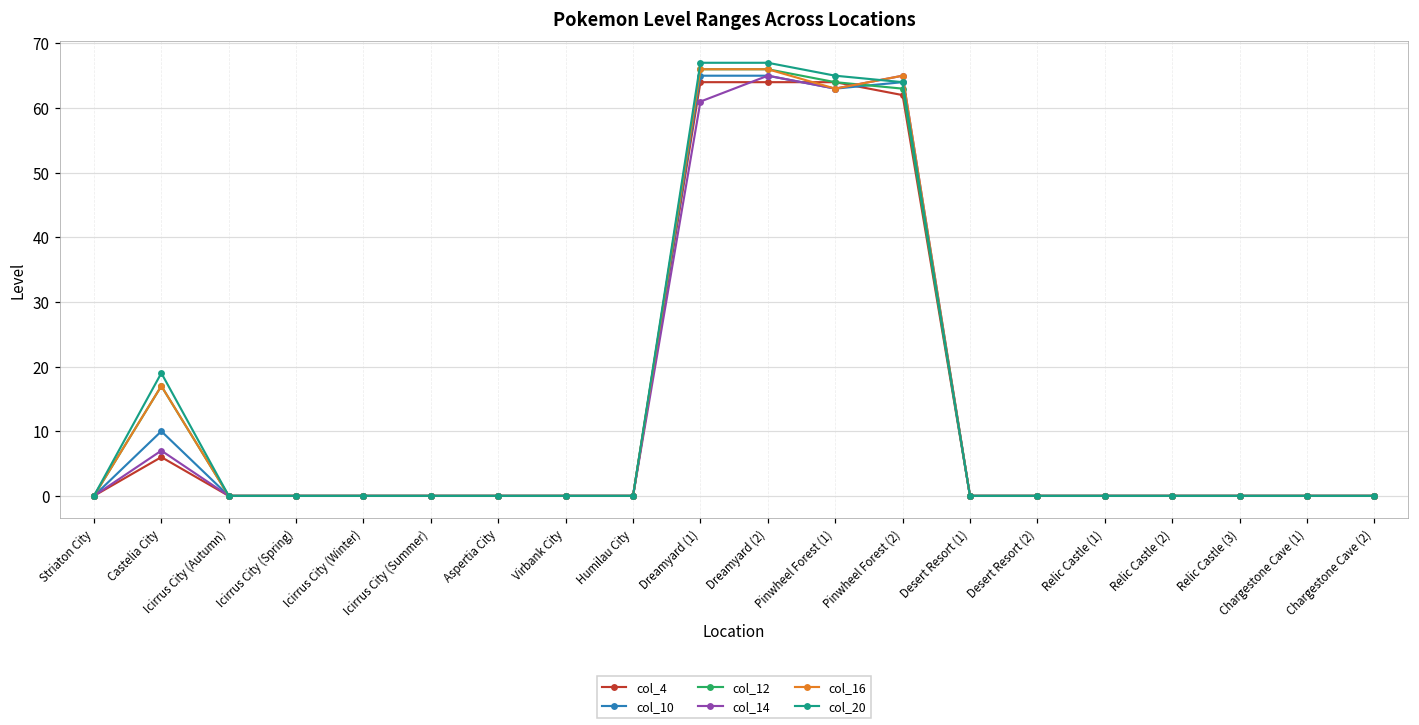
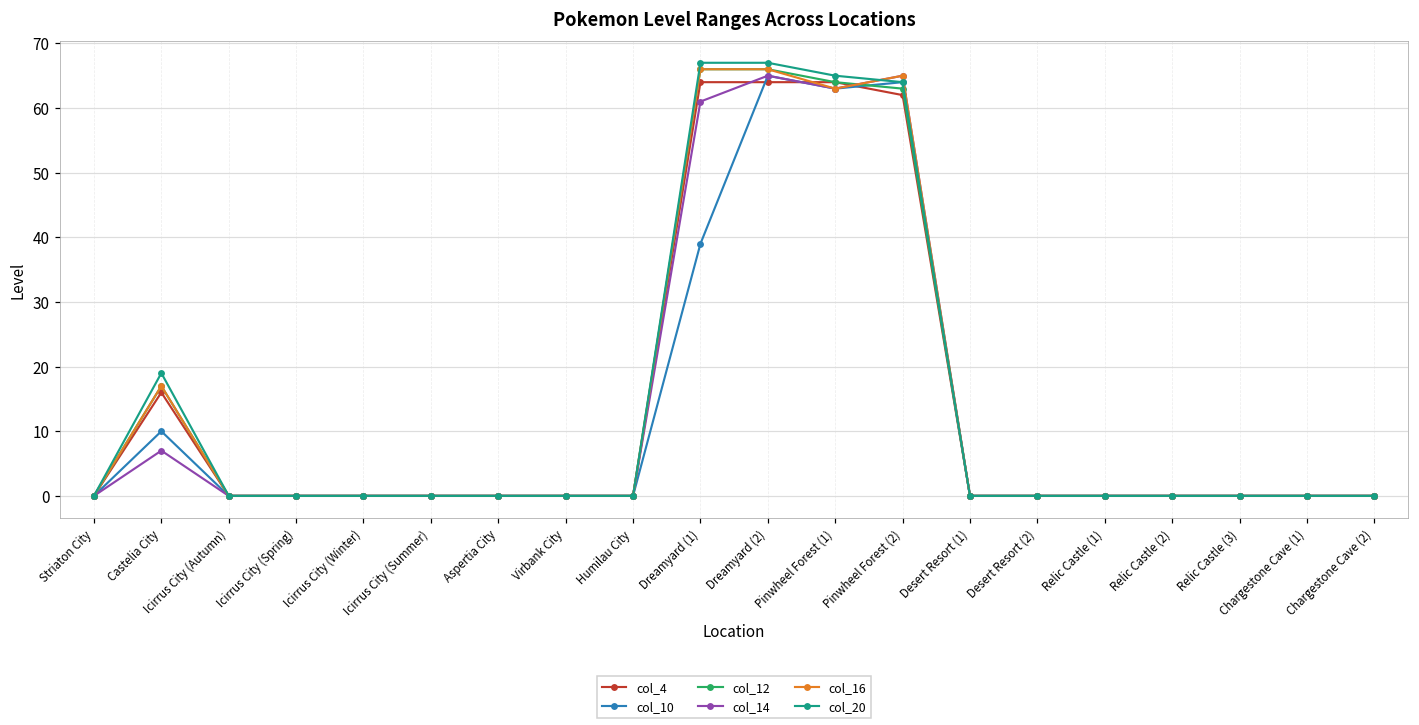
  {
    "col_4": {
-     "Castelia City": 6,
+     "Castelia City": 16,
      "Dreamyard (1)": 64,
      "Dreamyard (2)": 64,
      "Pinwheel Forest (2)": 62
    },
    "col_10": {
      "Castelia City": 10,
-     "Dreamyard (1)": 65
+     "Dreamyard (1)": 39
    },
    "col_14": {
      "Castelia City": 7,
      "Dreamyard (1)": 61
    }
  }
